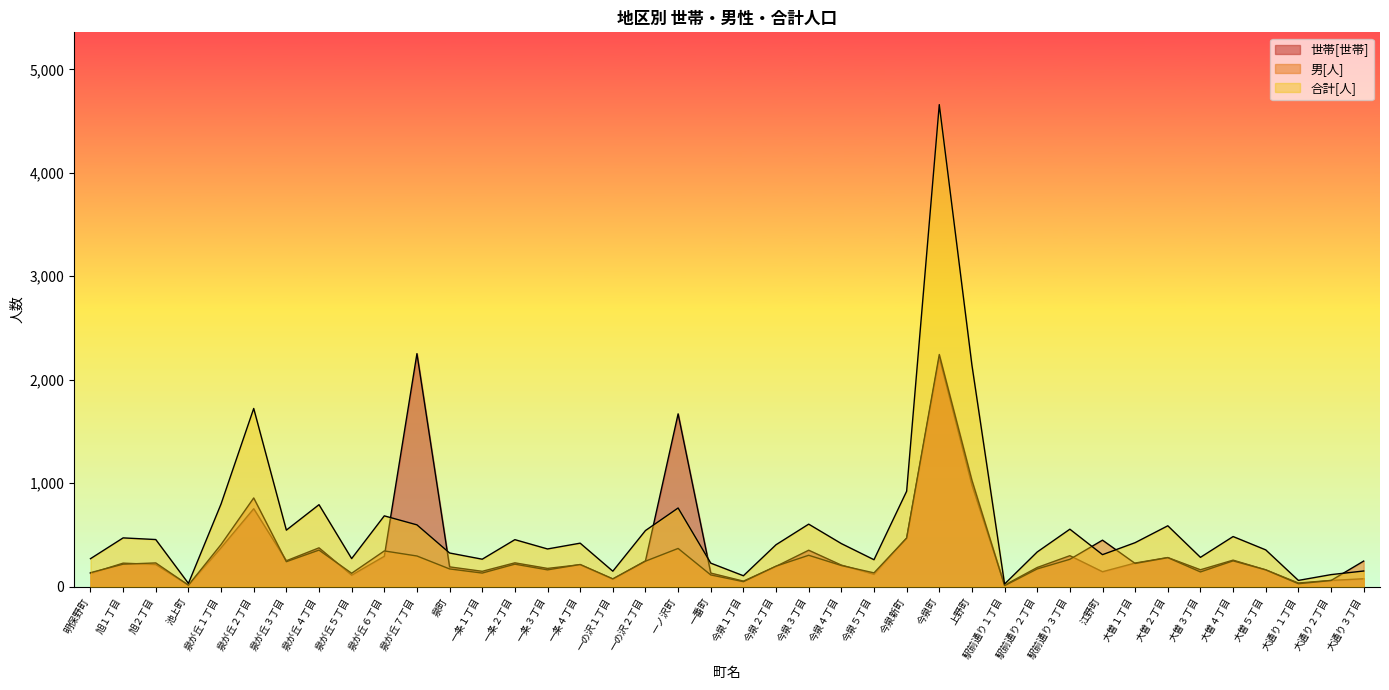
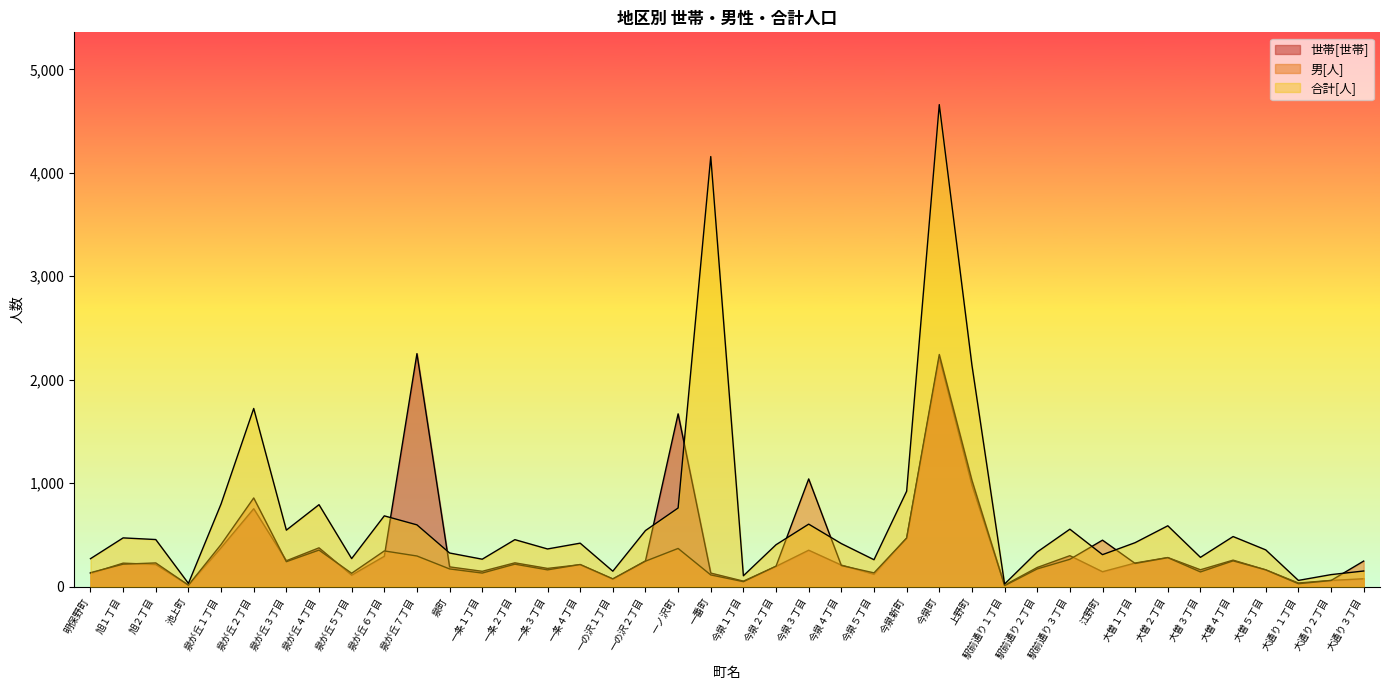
  {
    "世帯[世帯]": {
      "泉が丘１丁目": "380",
      "泉が丘２丁目": "750",
      "泉が丘６丁目": "290",
      "泉が丘７丁目": "2,250",
      "一ノ沢町": "1,670",
      "今泉３丁目": "350",
      "今泉町": "2,220",
      "上野町": "980",
      "駅前通り３丁目": "300",
      "江野町": "140",
      "大通り３丁目": "80"
    },
    "男[人]": {
      "泉が丘１丁目": "410",
      "泉が丘２丁目": "860",
      "泉が丘６丁目": "350",
      "泉が丘７丁目": "300",
      "一ノ沢町": "370",
-     "今泉３丁目": "300",
+     "今泉３丁目": "1,040",
      "今泉町": "2,240",
      "上野町": "1,030",
      "駅前通り３丁目": "260",
      "江野町": "450",
      "大通り３丁目": "250"
    },
    "合計[人]": {
      "明保野町": "270",
      "旭１丁目": "470",
      "旭２丁目": "460",
      "泉が丘１丁目": "800",
      "泉が丘２丁目": "1,720",
      "泉が丘３丁目": "550",
      "泉が丘４丁目": "790",
      "泉が丘５丁目": "270",
      "泉が丘６丁目": "680",
      "泉が丘７丁目": "600",
      "泉町": "330",
      "一条１丁目": "270",
      "一条２丁目": "450",
      "一条３丁目": "360",
      "一条４丁目": "420",
      "一の沢１丁目": "150",
      "一の沢２丁目": "540",
      "一ノ沢町": "760",
-     "一番町": "230",
+     "一番町": "4,160",
      "今泉１丁目": "110",
      "今泉２丁目": "410",
      "今泉３丁目": "600",
      "今泉４丁目": "420",
      "今泉５丁目": "260",
      "今泉新町": "920",
      "今泉町": "4,660",
      "上野町": "2,140",
      "駅前通り２丁目": "340",
      "駅前通り３丁目": "560",
      "江野町": "310",
      "大曽１丁目": "430",
      "大曽２丁目": "590",
      "大曽３丁目": "280",
      "大曽４丁目": "480",
      "大曽５丁目": "360",
      "大通り１丁目": "60",
      "大通り２丁目": "120",
      "大通り３丁目": "150"
    }
  }
